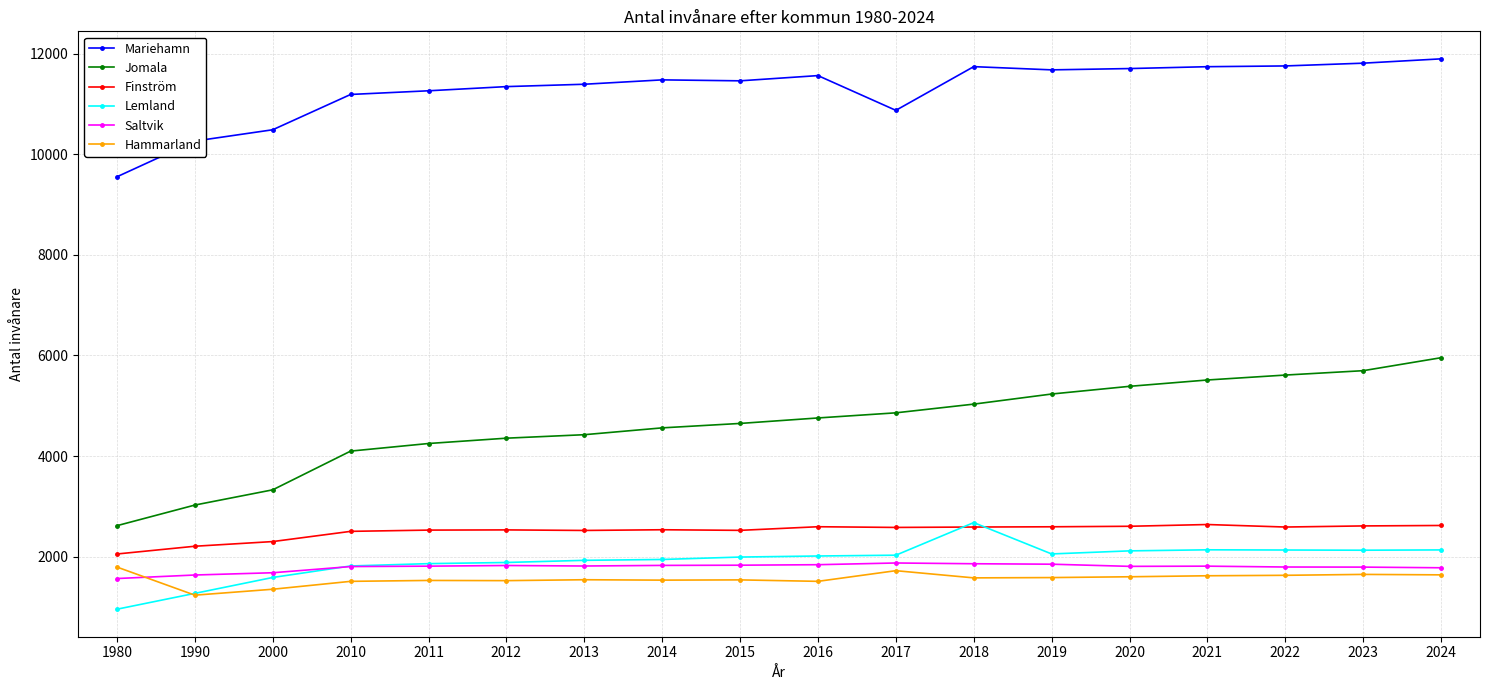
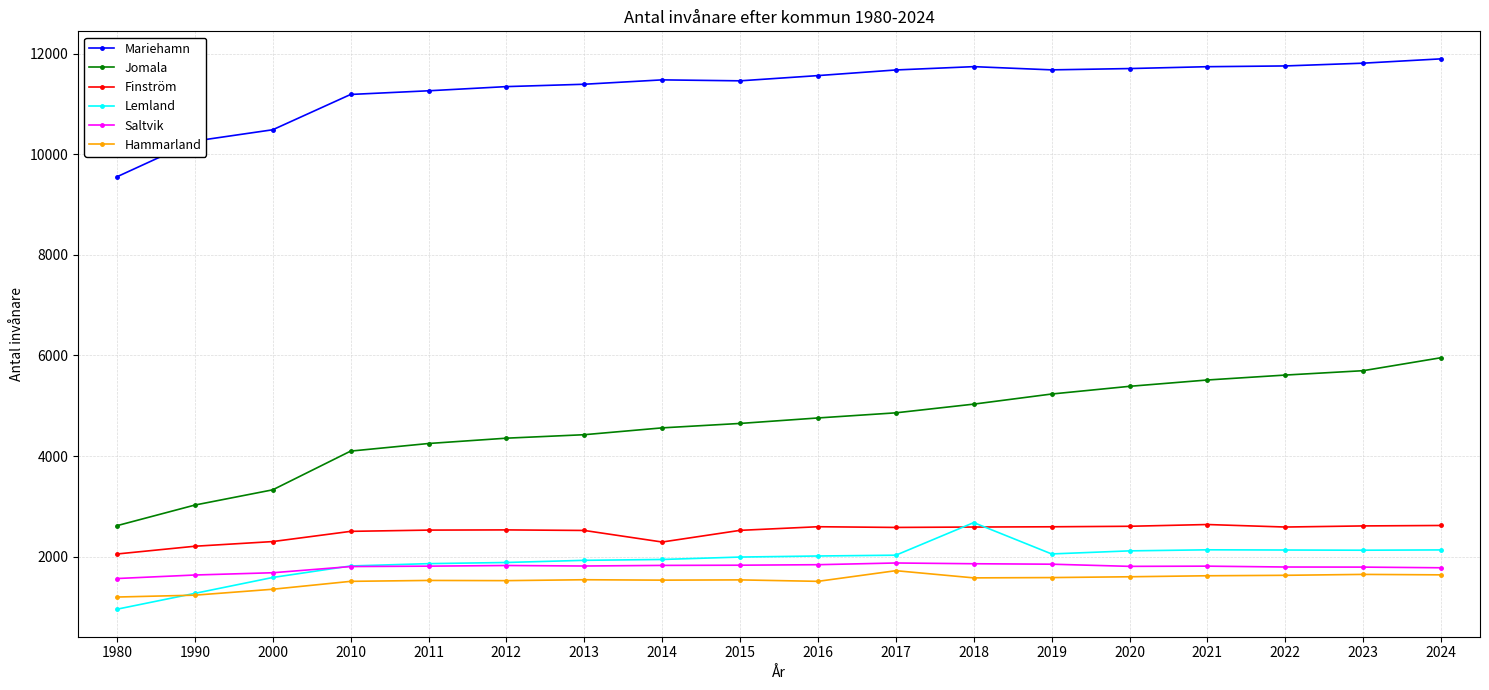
  {
    "Mariehamn": {
      "1980": 9600,
      "2000": 10500,
      "2010": 11200,
      "2011": 11300,
      "2012": 11300,
      "2013": 11400,
      "2014": 11500,
      "2015": 11500,
      "2016": 11600,
-     "2017": 10900,
+     "2017": 11700,
      "2018": 11700,
      "2019": 11700,
      "2020": 11700,
      "2021": 11700,
      "2022": 11800,
      "2023": 11800,
      "2024": 11900
    },
    "Jomala": {
      "1980": 2600,
      "1990": 3000,
      "2000": 3300,
      "2010": 4100,
      "2011": 4200,
      "2012": 4400,
      "2013": 4400,
      "2014": 4600,
      "2015": 4600,
      "2016": 4800,
      "2017": 4900,
      "2018": 5000,
      "2019": 5200,
      "2020": 5400,
      "2021": 5500,
      "2022": 5600,
      "2023": 5700,
      "2024": 6000
    },
    "Finström": {
      "1980": 2100,
      "1990": 2200,
      "2000": 2300,
      "2010": 2500,
      "2011": 2500,
      "2012": 2500,
      "2013": 2500,
-     "2014": 2500,
+     "2014": 2300,
      "2015": 2500,
      "2016": 2600,
      "2017": 2600,
      "2018": 2600,
      "2019": 2600,
      "2020": 2600,
      "2021": 2600,
      "2022": 2600,
      "2023": 2600,
      "2024": 2600
    },
    "Lemland": {
      "1980": 1000,
      "2000": 1600,
      "2011": 1900,
      "2012": 1900,
      "2013": 1900,
      "2014": 1900,
      "2015": 2000,
      "2016": 2000,
      "2017": 2000,
      "2018": 2700,
      "2019": 2100,
      "2020": 2100,
      "2021": 2100,
      "2022": 2100,
      "2023": 2100,
      "2024": 2100
    },
    "Saltvik": {
      "1980": 1600,
      "1990": 1600,
      "2000": 1700,
      "2011": 1800,
      "2012": 1800,
      "2013": 1800,
      "2014": 1800,
      "2015": 1800,
      "2016": 1800,
      "2017": 1900,
      "2018": 1900,
      "2019": 1800,
      "2020": 1800,
      "2021": 1800,
      "2022": 1800,
      "2023": 1800,
      "2024": 1800
    },
    "Hammarland": {
-     "1980": 1800,
+     "1980": 1200,
      "2000": 1400,
      "2010": 1500,
      "2011": 1500,
      "2012": 1500,
      "2013": 1500,
      "2014": 1500,
      "2015": 1500,
      "2016": 1500,
      "2017": 1700,
      "2018": 1600,
      "2019": 1600,
      "2020": 1600,
      "2021": 1600,
      "2022": 1600,
      "2023": 1600,
      "2024": 1600
    }
  }
